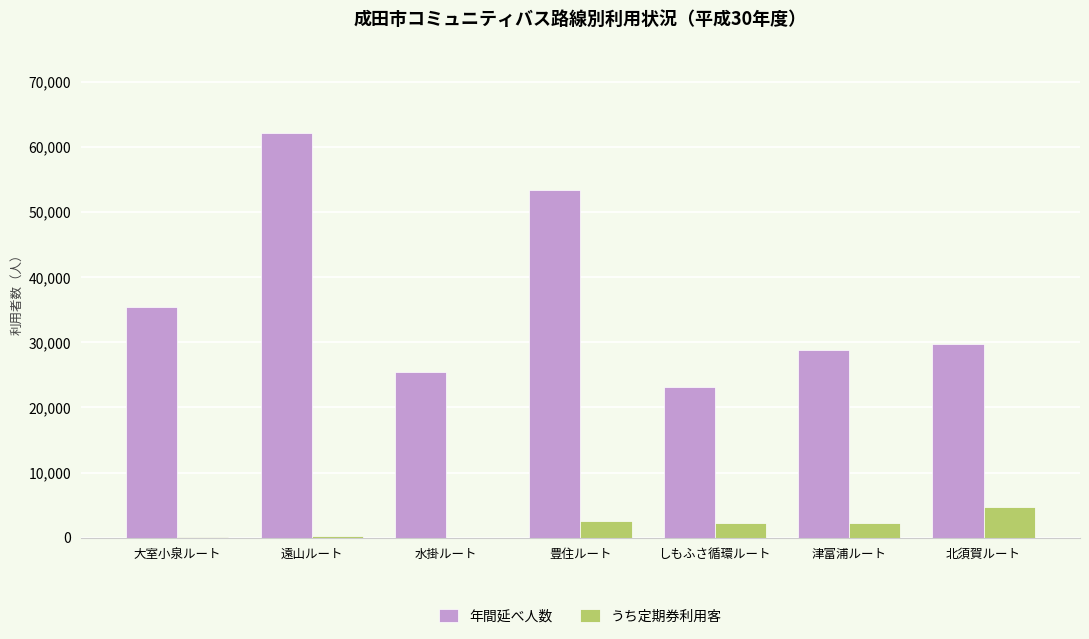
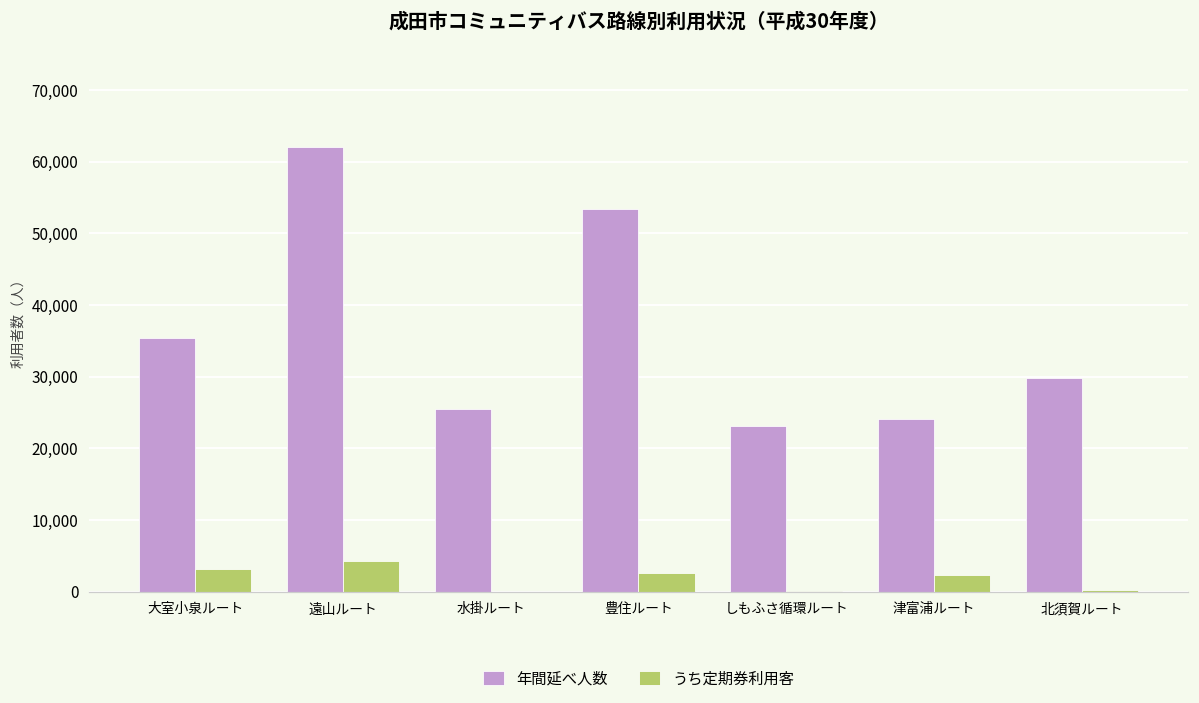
  {
    "年間延べ人数": {
      "大室小泉ルート": "35,000",
      "遠山ルート": "62,000",
      "水掛ルート": "25,000",
      "豊住ルート": "53,000",
      "しもふさ循環ルート": "23,000",
-     "津富浦ルート": "29,000",
+     "津富浦ルート": "24,000",
      "北須賀ルート": "30,000"
    },
    "うち定期券利用客": {
-     "大室小泉ルート": "0",
-     "遠山ルート": "0",
+     "大室小泉ルート": "3,000",
+     "遠山ルート": "4,000",
      "豊住ルート": "3,000",
-     "しもふさ循環ルート": "2,000",
+     "しもふさ循環ルート": "0",
      "津富浦ルート": "2,000",
-     "北須賀ルート": "5,000"
+     "北須賀ルート": "0"
    }
  }
